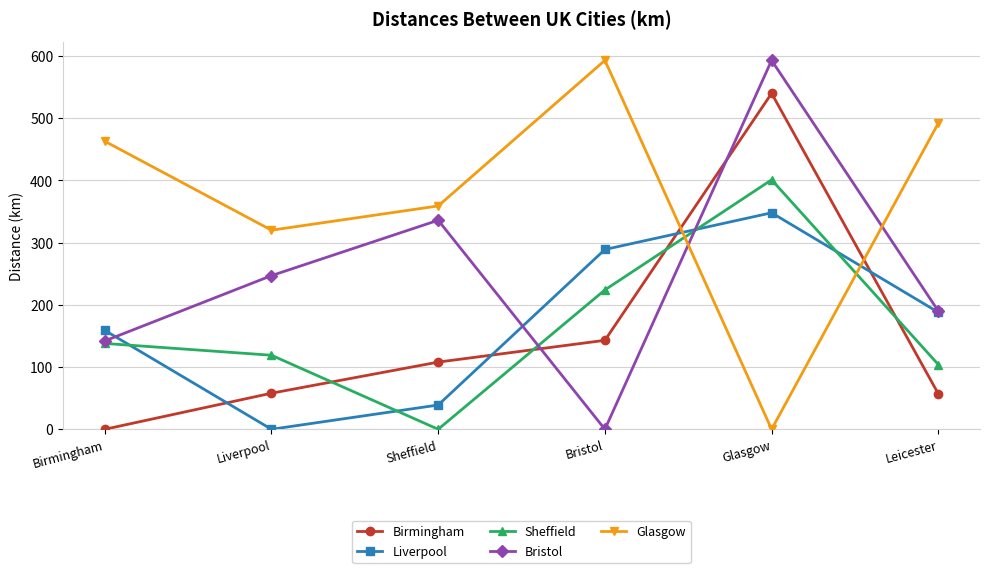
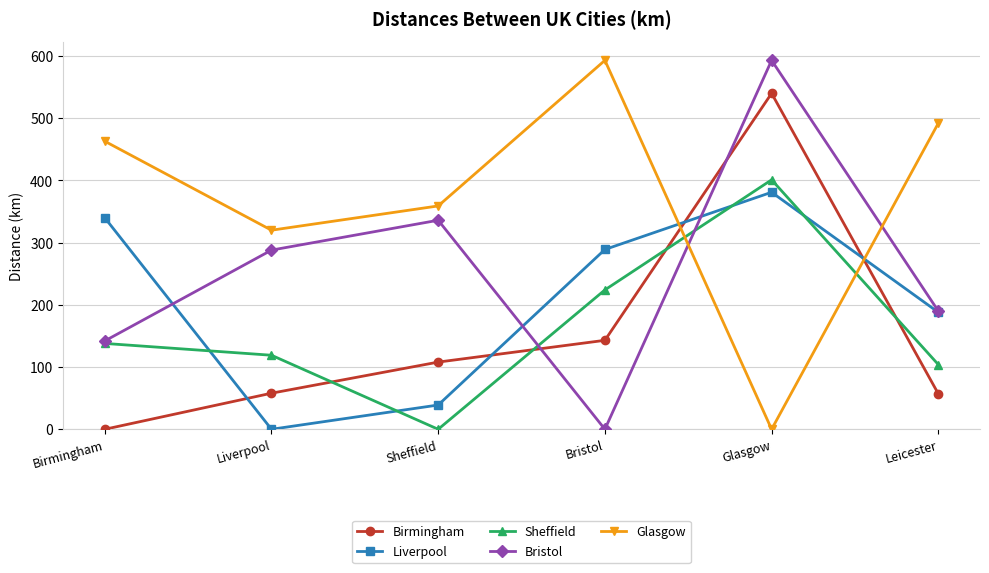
  {
    "Birmingham": {
      "Birmingham": 0,
      "Liverpool": 60,
      "Sheffield": 110,
      "Bristol": 140,
      "Glasgow": 540,
      "Leicester": 60
    },
    "Liverpool": {
-     "Birmingham": 160,
+     "Birmingham": 340,
      "Liverpool": 0,
      "Sheffield": 40,
      "Bristol": 290,
-     "Glasgow": 350
+     "Glasgow": 380
    },
    "Sheffield": {
      "Liverpool": 120,
      "Sheffield": 0,
      "Bristol": 220,
      "Glasgow": 400,
      "Leicester": 100
    },
    "Bristol": {
-     "Liverpool": 250,
+     "Liverpool": 290,
      "Sheffield": 340,
      "Bristol": 0,
      "Glasgow": 590
    },
    "Glasgow": {
      "Birmingham": 460,
      "Liverpool": 320,
      "Sheffield": 360,
      "Bristol": 590,
      "Glasgow": 0,
      "Leicester": 490
    }
  }
